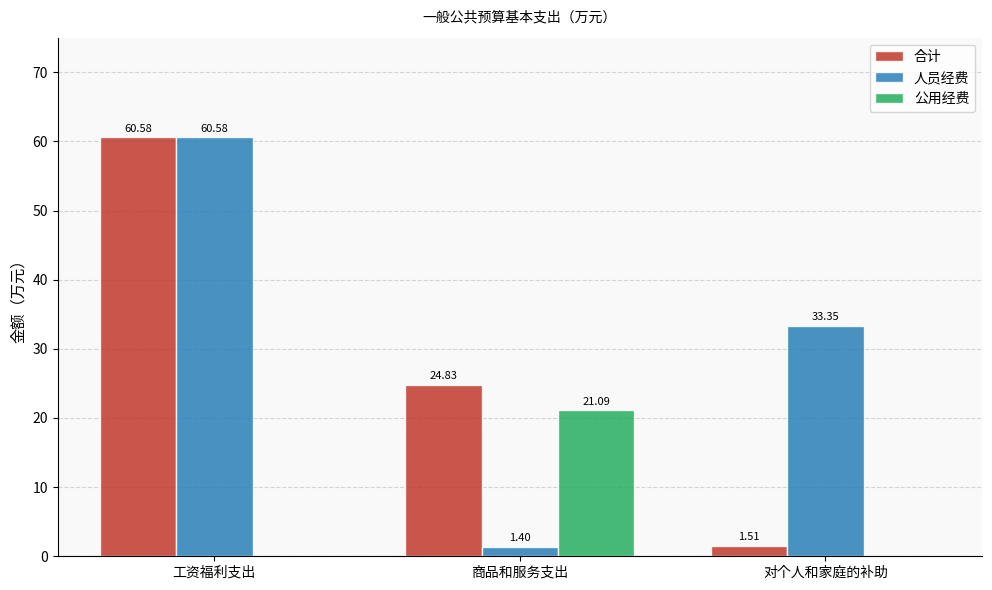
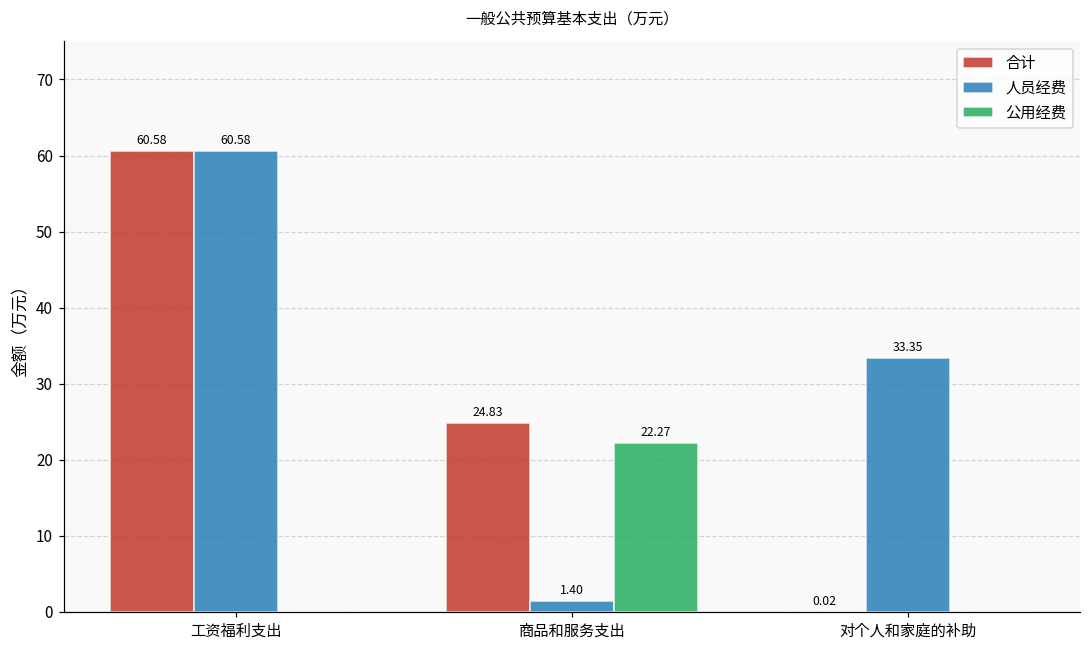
  {
    "合计": {
      "工资福利支出": 60.58,
      "商品和服务支出": 24.83,
-     "对个人和家庭的补助": 1.51
+     "对个人和家庭的补助": 0.02
    },
    "人员经费": {
      "工资福利支出": 60.58,
      "商品和服务支出": 1.40,
      "对个人和家庭的补助": 33.35
    },
    "公用经费": {
-     "商品和服务支出": 21.09
+     "商品和服务支出": 22.27
    }
  }
